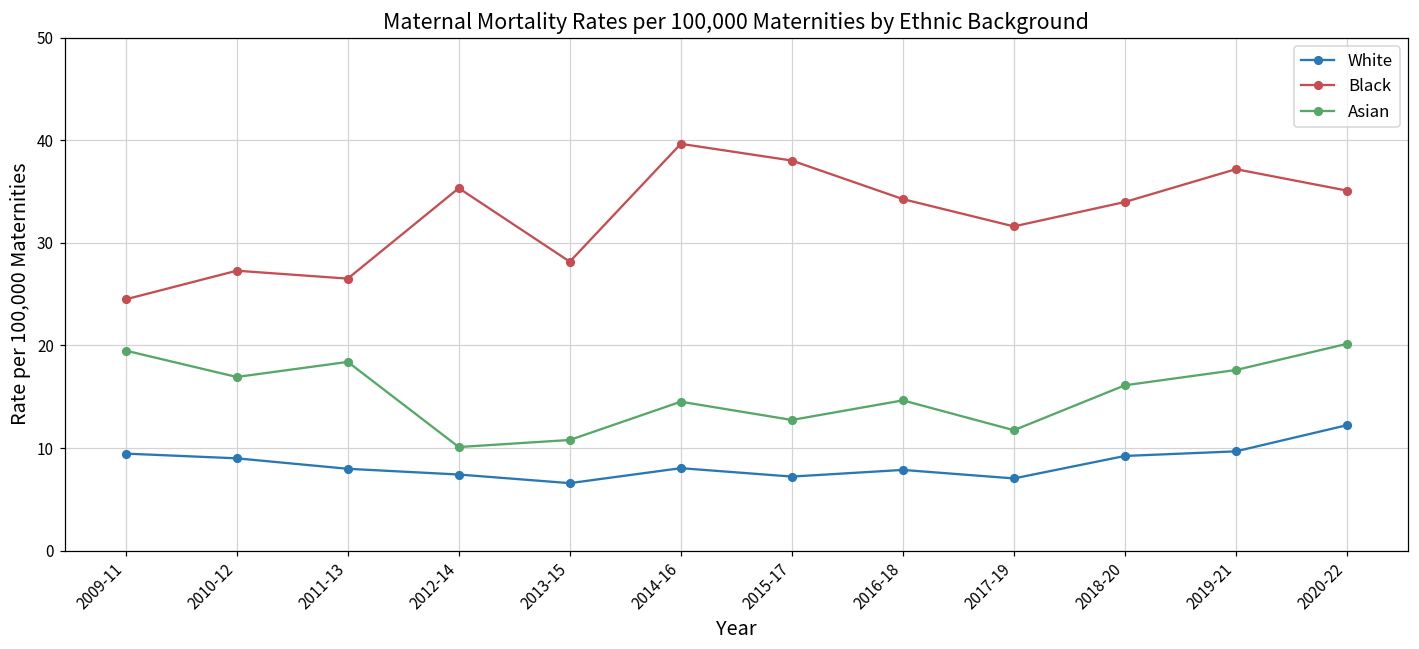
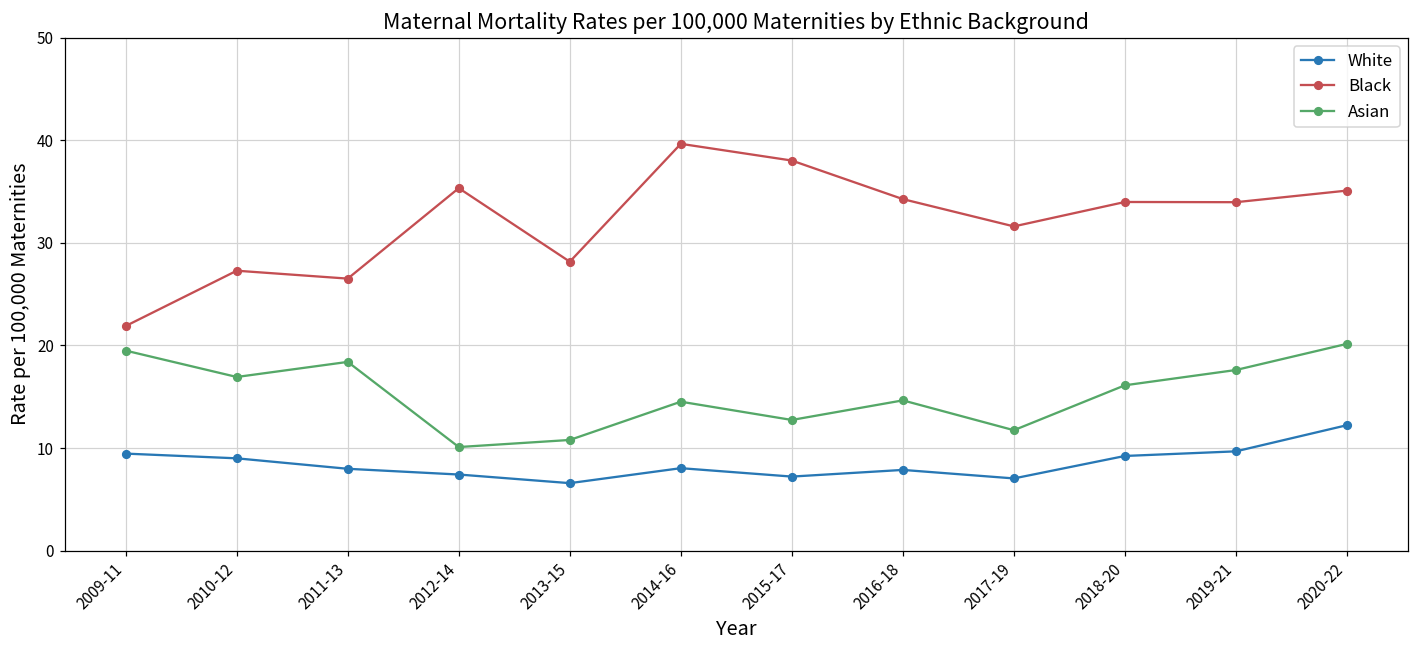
  {
    "White": {
      "2009-11": 9,
      "2010-12": 9,
      "2011-13": 8,
      "2012-14": 7,
      "2013-15": 7,
      "2014-16": 8,
      "2015-17": 7,
      "2016-18": 8,
      "2017-19": 7,
      "2018-20": 9,
      "2019-21": 10,
      "2020-22": 12
    },
    "Black": {
-     "2009-11": 25,
+     "2009-11": 22,
      "2010-12": 27,
      "2011-13": 27,
      "2012-14": 35,
      "2013-15": 28,
      "2014-16": 40,
      "2015-17": 38,
      "2016-18": 34,
      "2017-19": 32,
      "2018-20": 34,
-     "2019-21": 37,
+     "2019-21": 34,
      "2020-22": 35
    },
    "Asian": {
      "2009-11": 20,
      "2010-12": 17,
      "2011-13": 18,
      "2012-14": 10,
      "2013-15": 11,
      "2014-16": 15,
      "2015-17": 13,
      "2016-18": 15,
      "2017-19": 12,
      "2018-20": 16,
      "2019-21": 18,
      "2020-22": 20
    }
  }
